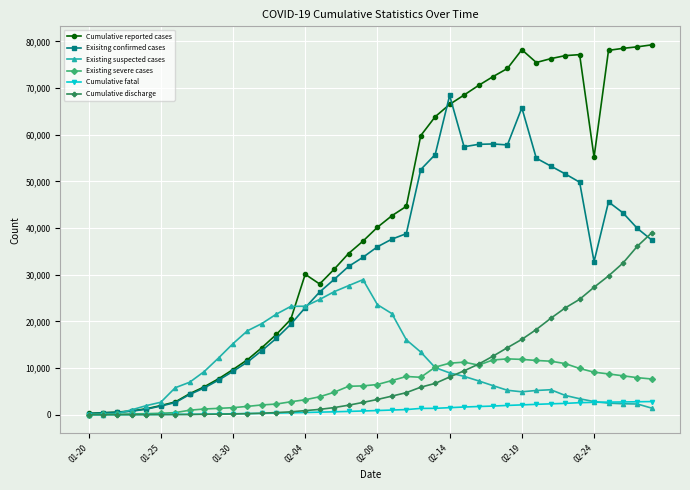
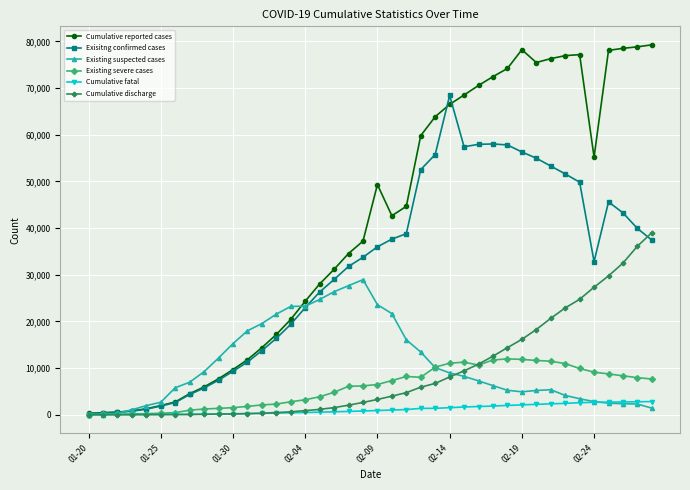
  {
    "Cumulative reported cases": {
-     "02-04": "30,000",
-     "02-09": "40,000",
+     "02-04": "24,000",
+     "02-09": "49,000",
      "02-14": "66,000",
      "02-19": "78,000",
      "02-24": "55,000"
    },
    "Exisitng confirmed cases": {
      "02-09": "36,000",
      "02-14": "68,000",
-     "02-19": "66,000",
+     "02-19": "56,000",
      "02-24": "33,000"
    }
  }
